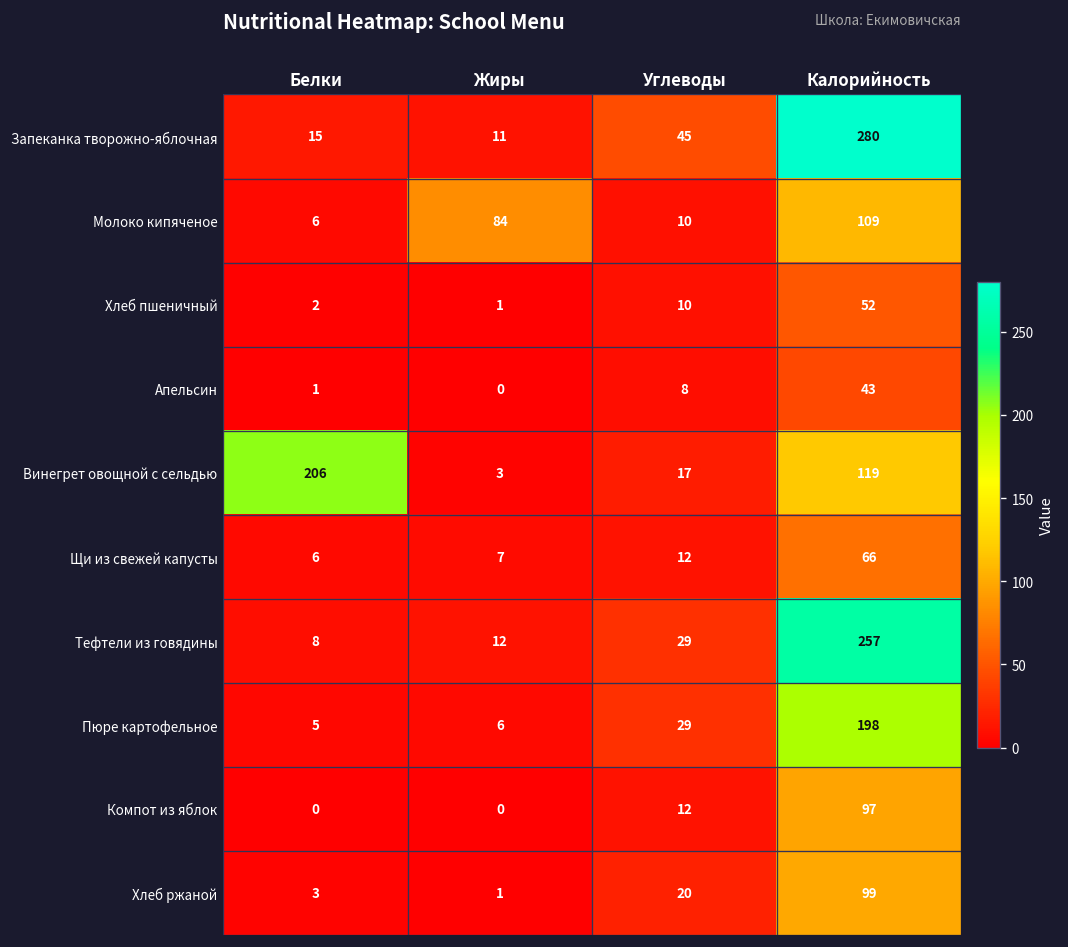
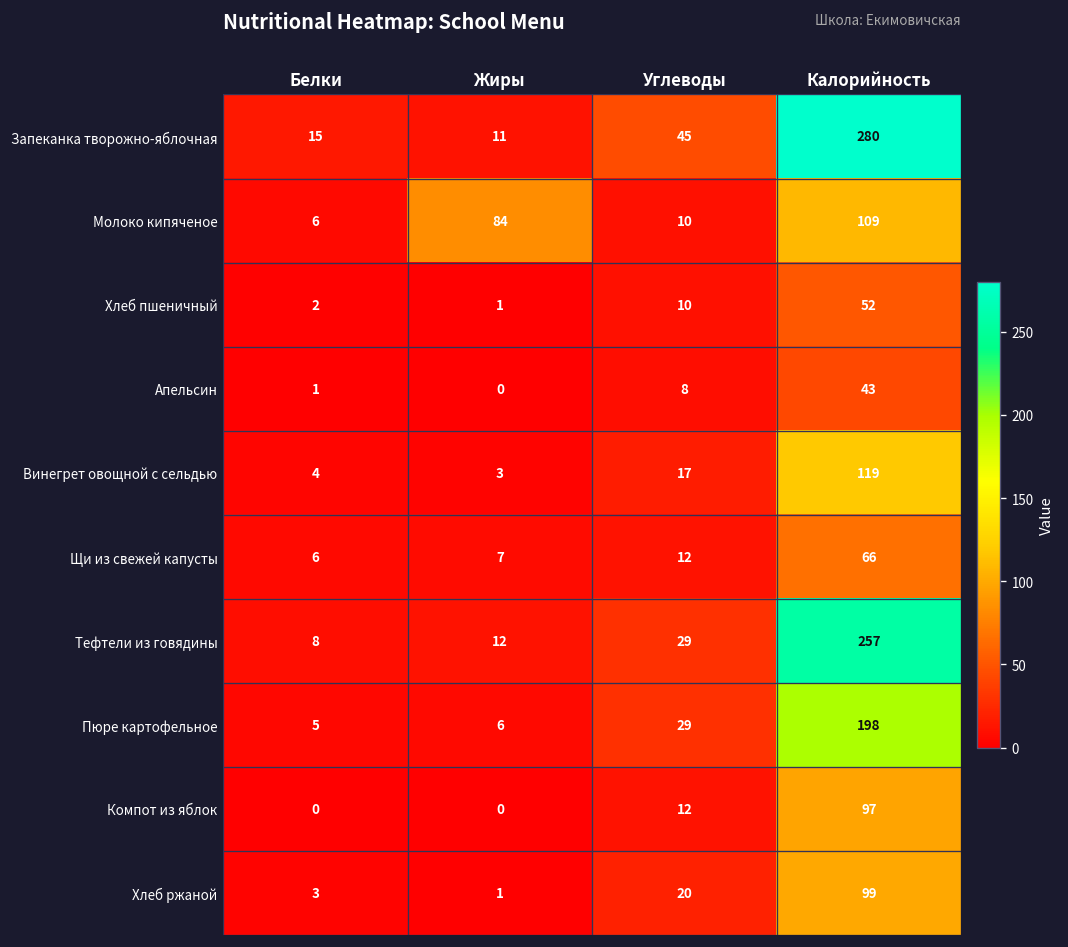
  {
    "Запеканка творожно-яблочная": {
      "Белки": 15,
      "Жиры": 11,
      "Углеводы": 45,
      "Калорийность": 280
    },
    "Молоко кипяченое": {
      "Белки": 6,
      "Жиры": 84,
      "Углеводы": 10,
      "Калорийность": 109
    },
    "Хлеб пшеничный": {
      "Белки": 2,
      "Жиры": 1,
      "Углеводы": 10,
      "Калорийность": 52
    },
    "Апельсин": {
      "Белки": 1,
      "Жиры": 0,
      "Углеводы": 8,
      "Калорийность": 43
    },
    "Винегрет овощной с сельдью": {
-     "Белки": 206,
+     "Белки": 4,
      "Жиры": 3,
      "Углеводы": 17,
      "Калорийность": 119
    },
    "Щи из свежей капусты": {
      "Белки": 6,
      "Жиры": 7,
      "Углеводы": 12,
      "Калорийность": 66
    },
    "Тефтели из говядины": {
      "Белки": 8,
      "Жиры": 12,
      "Углеводы": 29,
      "Калорийность": 257
    },
    "Пюре картофельное": {
      "Белки": 5,
      "Жиры": 6,
      "Углеводы": 29,
      "Калорийность": 198
    },
    "Компот из яблок": {
      "Белки": 0,
      "Жиры": 0,
      "Углеводы": 12,
      "Калорийность": 97
    },
    "Хлеб ржаной": {
      "Белки": 3,
      "Жиры": 1,
      "Углеводы": 20,
      "Калорийность": 99
    }
  }
